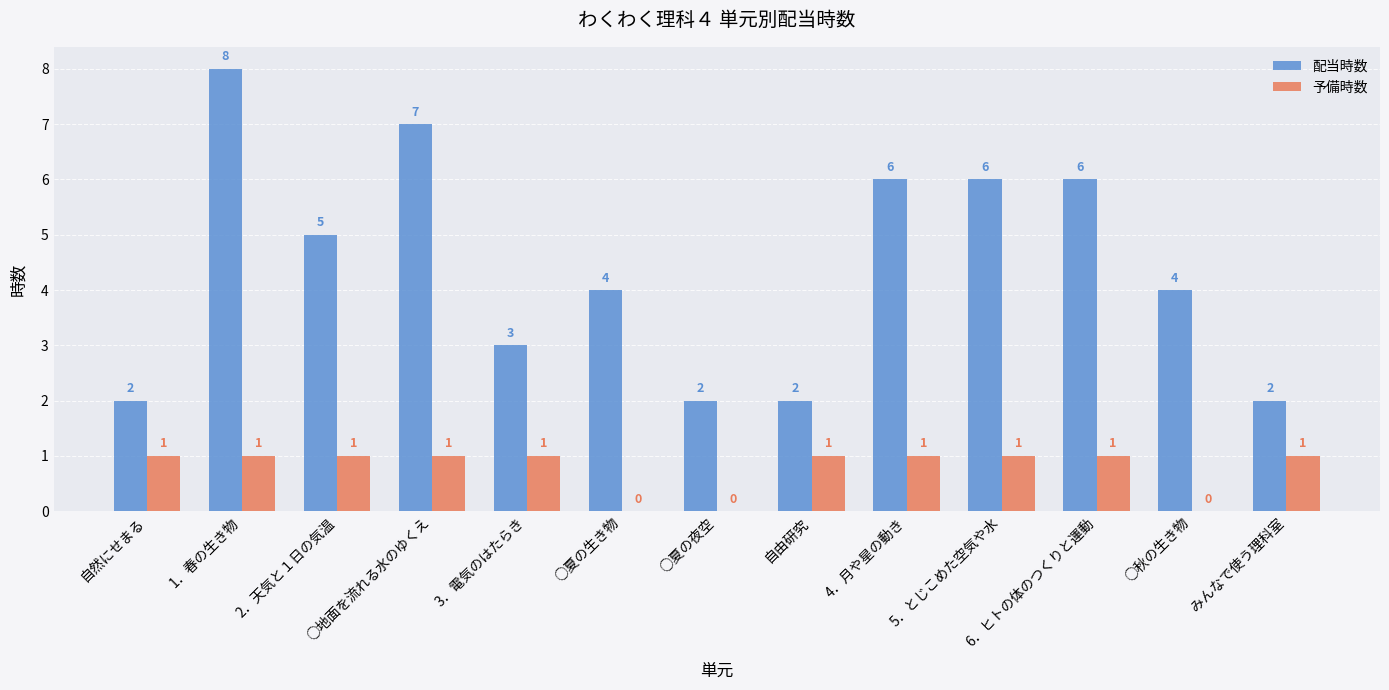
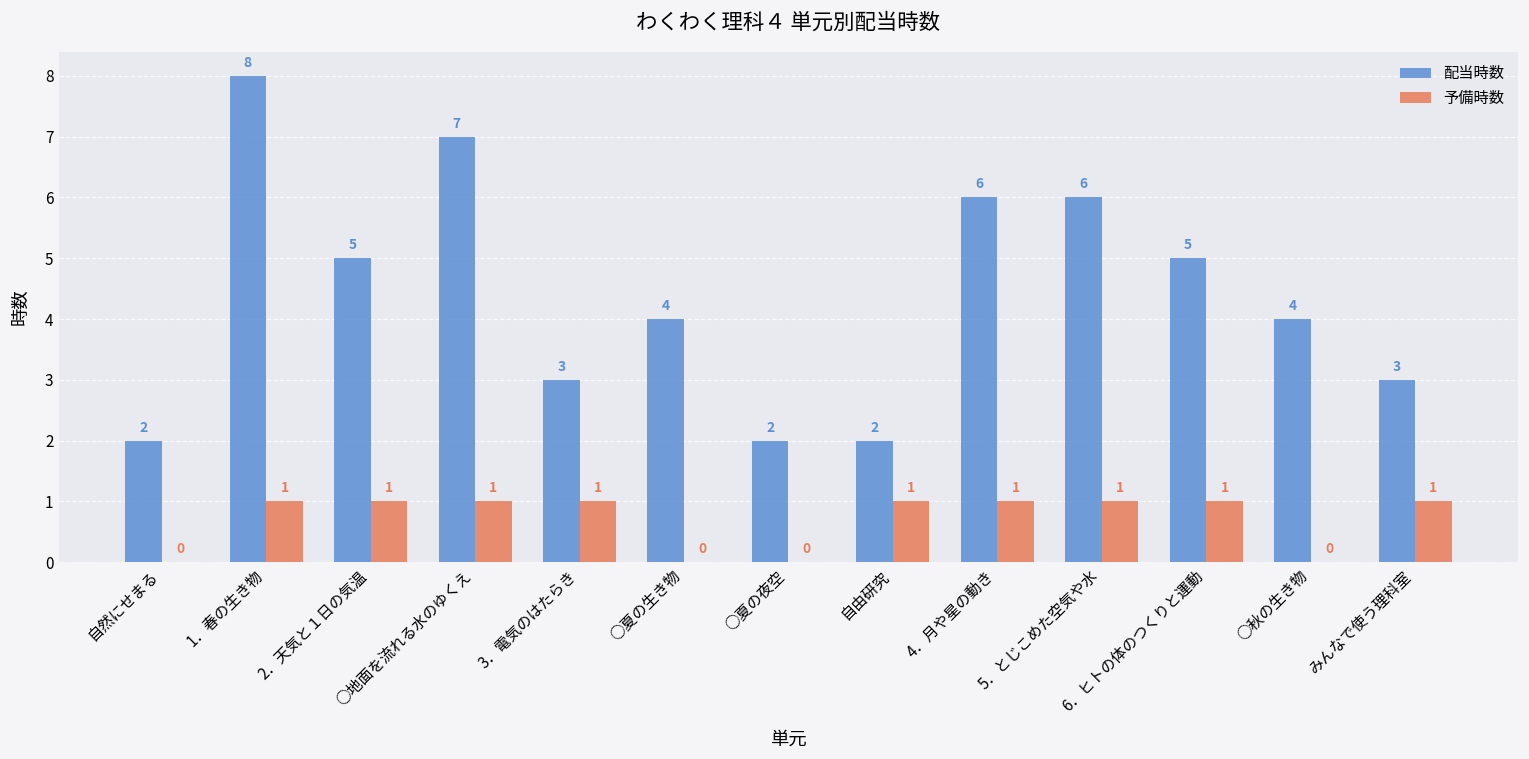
  {
    "配当時数": {
      "自然にせまる": 2,
      "1．春の生き物": 8,
      "2．天気と１日の気温": 5,
      "○地面を流れる水のゆくえ": 7,
      "3．電気のはたらき": 3,
      "○夏の生き物": 4,
      "○夏の夜空": 2,
      "自由研究": 2,
      "4．月や星の動き": 6,
      "5．とじこめた空気や水": 6,
-     "6．ヒトの体のつくりと運動": 6,
+     "6．ヒトの体のつくりと運動": 5,
      "○秋の生き物": 4,
-     "みんなで使う理科室": 2
+     "みんなで使う理科室": 3
    },
    "予備時数": {
-     "自然にせまる": 1,
+     "自然にせまる": 0,
      "1．春の生き物": 1,
      "2．天気と１日の気温": 1,
      "○地面を流れる水のゆくえ": 1,
      "3．電気のはたらき": 1,
      "○夏の生き物": 0,
      "○夏の夜空": 0,
      "自由研究": 1,
      "4．月や星の動き": 1,
      "5．とじこめた空気や水": 1,
      "6．ヒトの体のつくりと運動": 1,
      "○秋の生き物": 0,
      "みんなで使う理科室": 1
    }
  }
